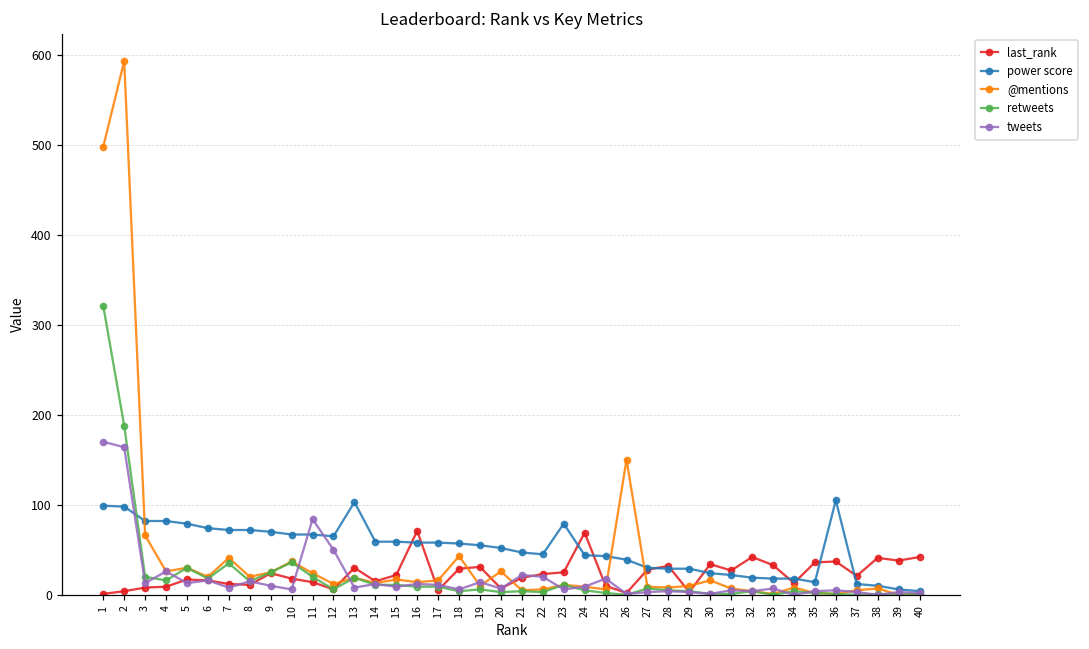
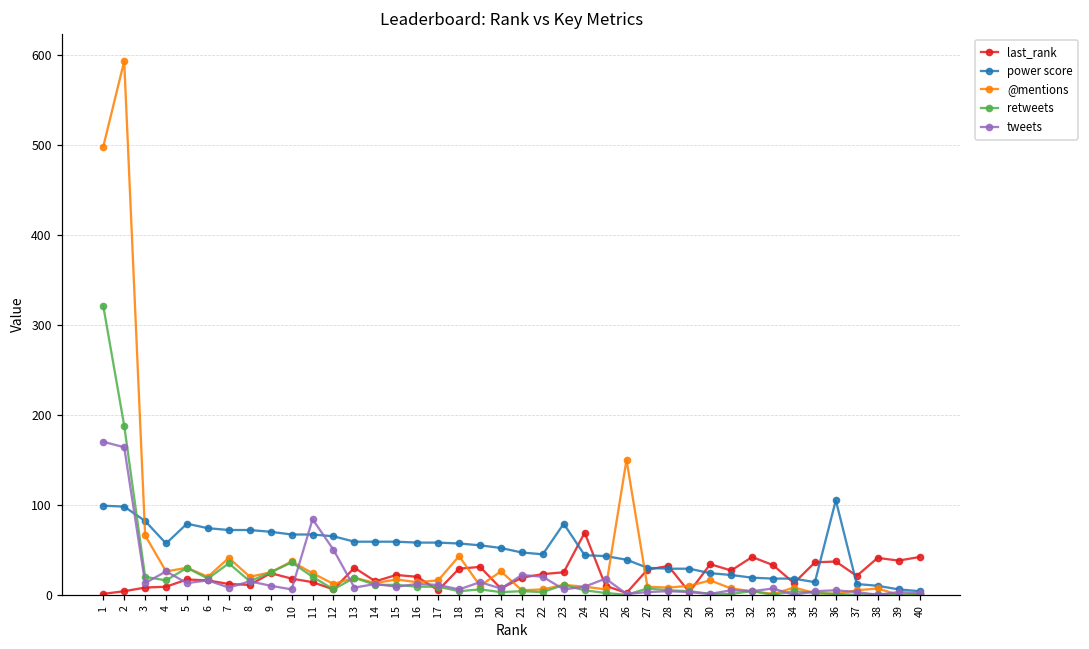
  {
    "last_rank": {
      "1": 0,
      "2": 0,
      "3": 10,
      "4": 10,
      "5": 20,
      "7": 10,
      "8": 10,
      "10": 20,
      "11": 10,
      "13": 30,
      "15": 20,
-     "16": 70,
+     "16": 20,
      "17": 10,
      "18": 30,
      "19": 30,
      "23": 30,
      "24": 70,
      "25": 10,
      "30": 30,
      "31": 30,
      "32": 40,
      "33": 30,
      "34": 10,
      "35": 40,
      "36": 40,
      "37": 20,
      "38": 40,
      "39": 40,
      "40": 40
    },
    "power score": {
      "1": 100,
      "2": 100,
      "3": 80,
-     "4": 80,
+     "4": 60,
      "5": 80,
      "6": 70,
      "7": 70,
      "8": 70,
      "9": 70,
      "10": 70,
      "11": 70,
      "12": 70,
-     "13": 100,
+     "13": 60,
      "14": 60,
      "15": 60,
      "16": 60,
      "17": 60,
      "18": 60,
      "19": 60,
      "20": 50,
      "21": 50,
      "22": 50,
      "23": 80,
      "24": 40,
      "25": 40,
      "26": 40,
      "29": 30,
      "30": 20,
      "31": 20,
      "32": 20,
      "33": 20,
      "34": 20,
      "35": 10,
      "36": 110,
      "37": 10
    },
    "@mentions": {
      "1": 500,
      "2": 590,
      "3": 70,
      "7": 40,
      "8": 20,
      "11": 20,
      "12": 10,
      "15": 20,
      "17": 20,
      "18": 40,
      "19": 10,
      "20": 30,
      "25": 10,
      "26": 150,
      "29": 10,
      "30": 20,
      "34": 10
    },
    "retweets": {
      "1": 320,
      "2": 190,
      "3": 20,
      "4": 20,
      "7": 40,
      "11": 20,
      "19": 10,
      "20": 0,
      "24": 10,
      "25": 0,
      "31": 0,
      "34": 0
    },
    "tweets": {
      "1": 170,
      "2": 160,
      "3": 10,
      "5": 10,
      "7": 10,
      "9": 10,
      "10": 10,
      "11": 80,
      "12": 50,
      "13": 10,
      "19": 10,
      "23": 10,
      "25": 20,
      "27": 0,
      "33": 10,
      "34": 0,
      "36": 10
    }
  }
